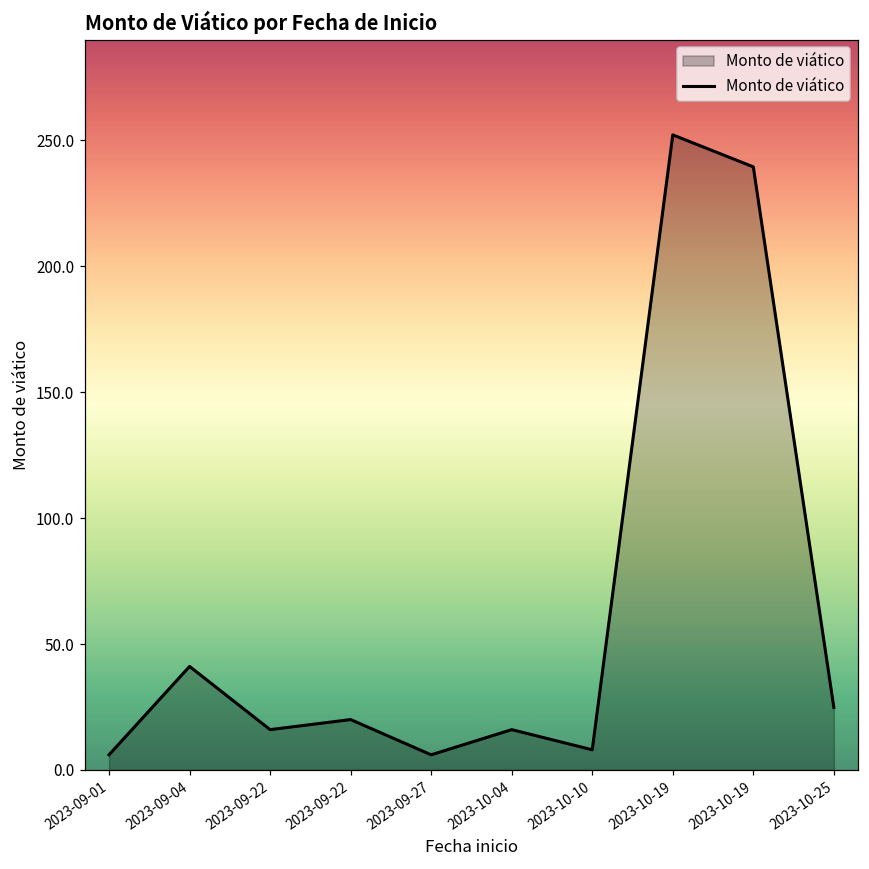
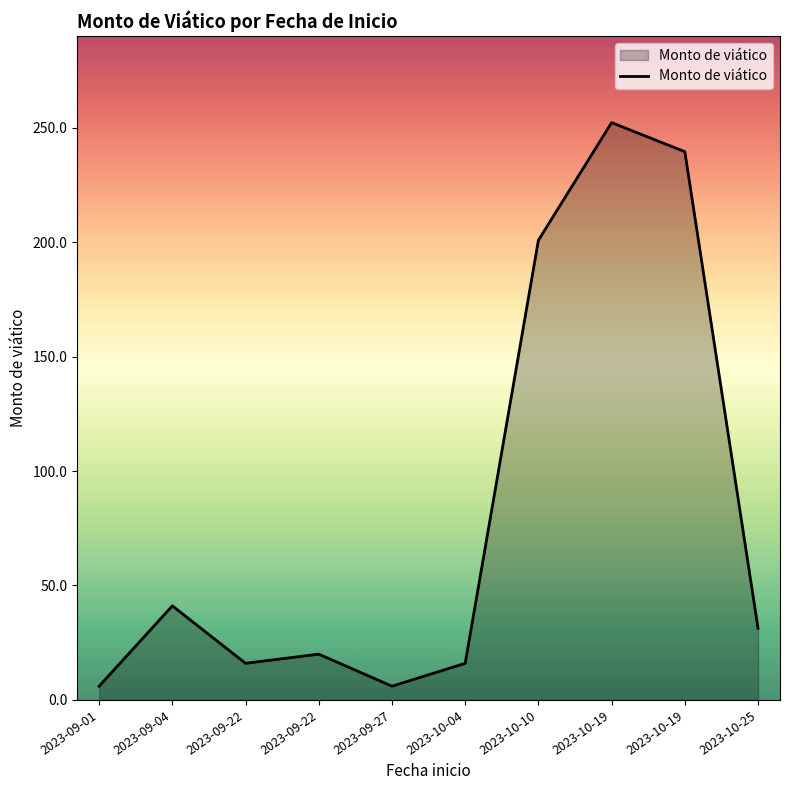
  {
    "2023-09-01": 6,
    "2023-09-04": 41,
    "2023-09-27": 6,
    "2023-10-04": 16,
-   "2023-10-10": 8,
-   "2023-10-25": 25
+   "2023-10-10": 201,
+   "2023-10-25": 31
  }
